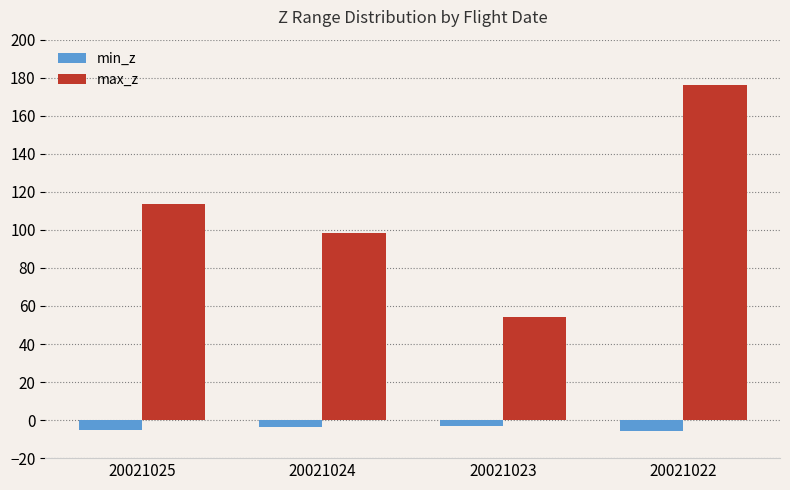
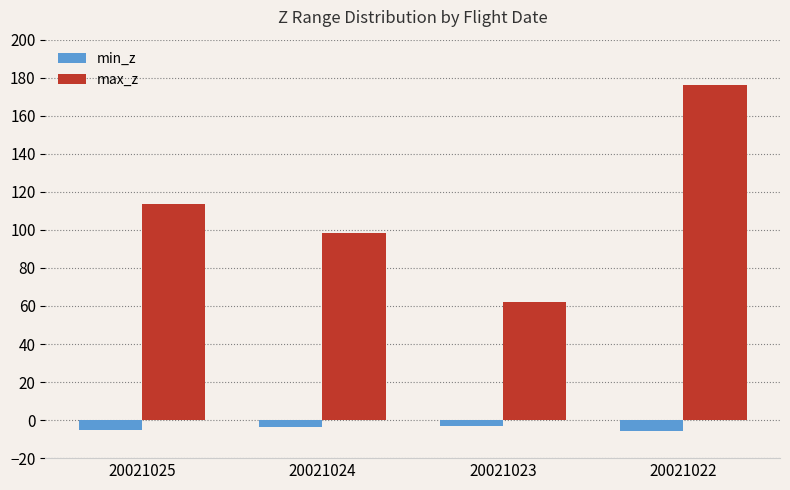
  {
    "min_z": {
      "20021025": -5,
      "20021024": -4,
      "20021023": -3,
      "20021022": -6
    },
    "max_z": {
      "20021025": 114,
      "20021024": 99,
-     "20021023": 54,
+     "20021023": 62,
      "20021022": 176
    }
  }
